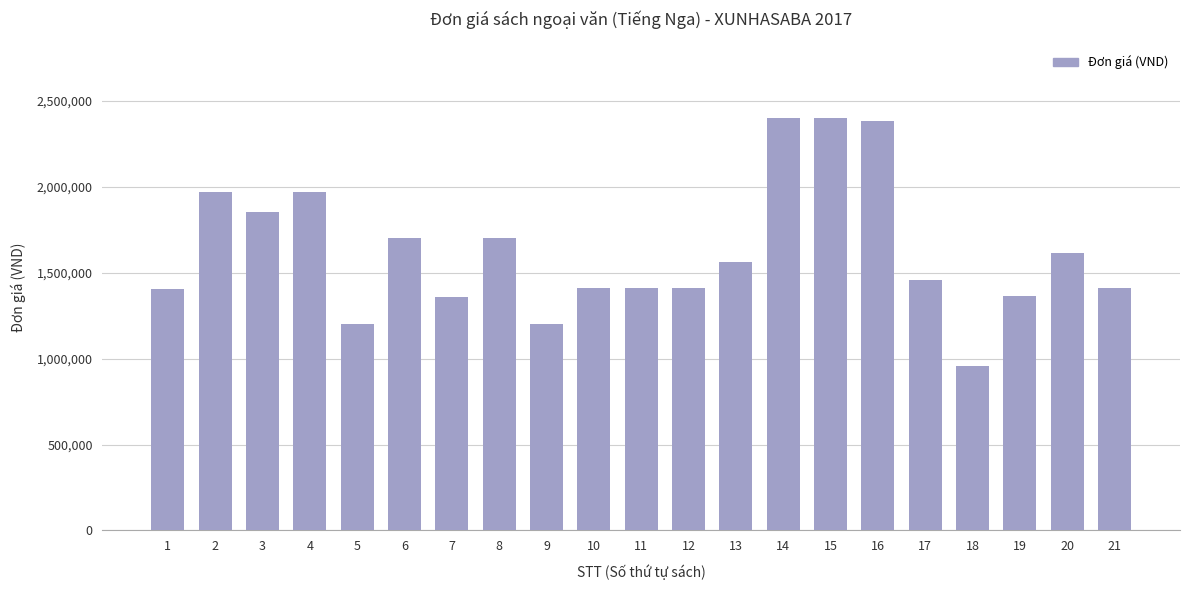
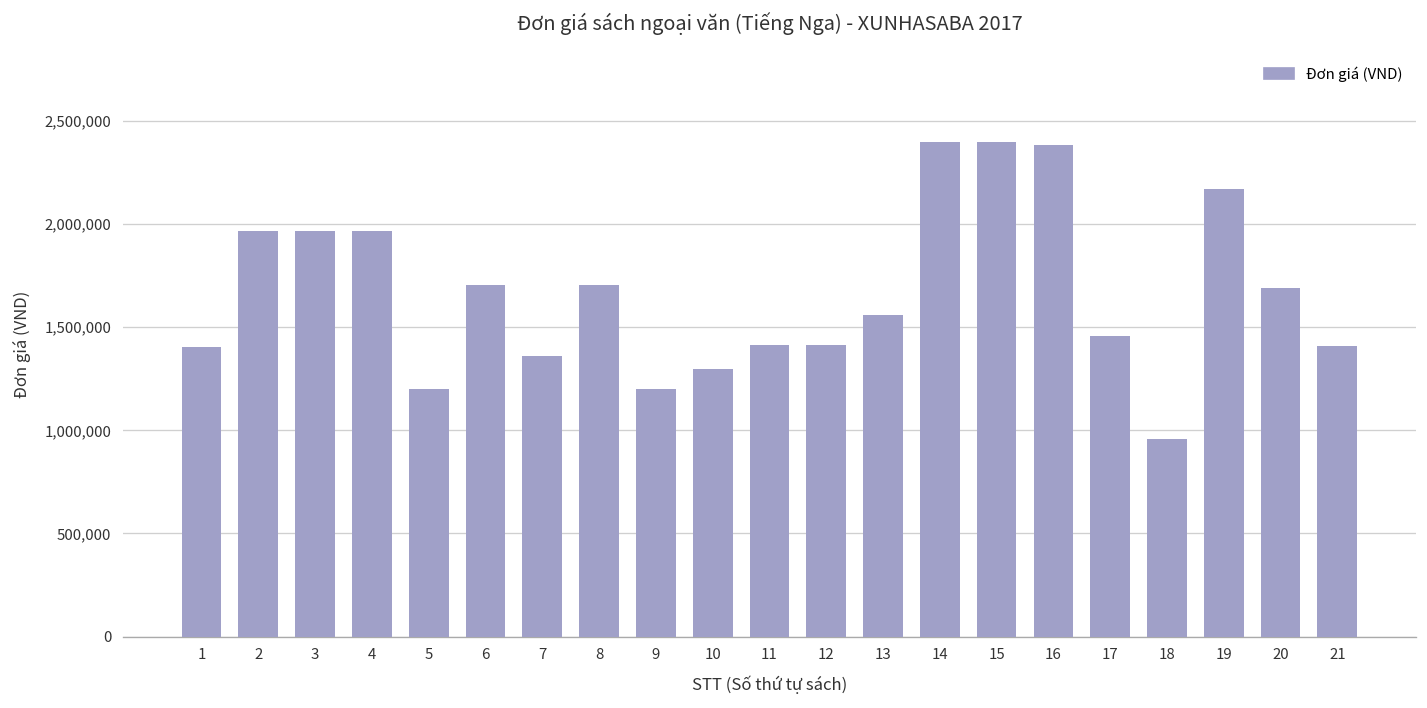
  {
    "1": "1,410,000",
    "2": "1,970,000",
-   "3": "1,850,000",
+   "3": "1,970,000",
    "4": "1,970,000",
    "5": "1,200,000",
    "6": "1,700,000",
    "7": "1,360,000",
    "8": "1,700,000",
    "9": "1,200,000",
-   "10": "1,410,000",
+   "10": "1,300,000",
    "11": "1,410,000",
    "12": "1,410,000",
    "13": "1,560,000",
    "14": "2,400,000",
    "15": "2,400,000",
    "16": "2,380,000",
    "17": "1,460,000",
    "18": "960,000",
-   "19": "1,360,000",
-   "20": "1,610,000",
+   "19": "2,170,000",
+   "20": "1,690,000",
    "21": "1,410,000"
  }
